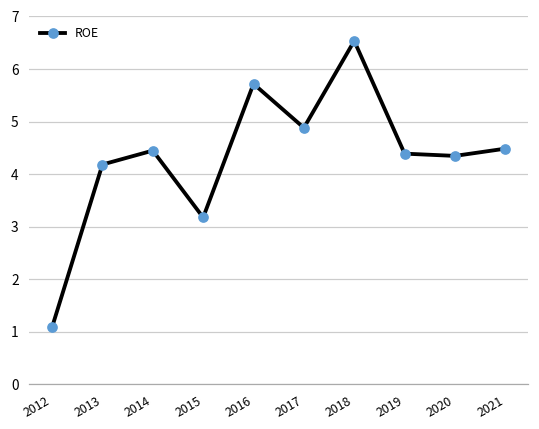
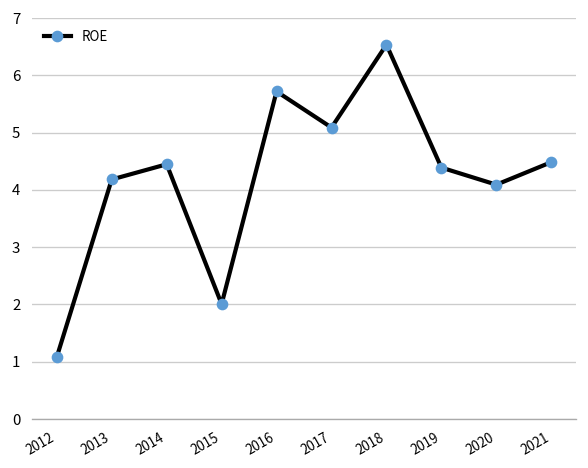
  {
    "2012": 1.1,
    "2013": 4.2,
    "2014": 4.4,
-   "2015": 3.2,
+   "2015": 2.0,
    "2016": 5.7,
-   "2017": 4.9,
+   "2017": 5.1,
    "2018": 6.5,
    "2019": 4.4,
-   "2020": 4.3,
+   "2020": 4.1,
    "2021": 4.5
  }
